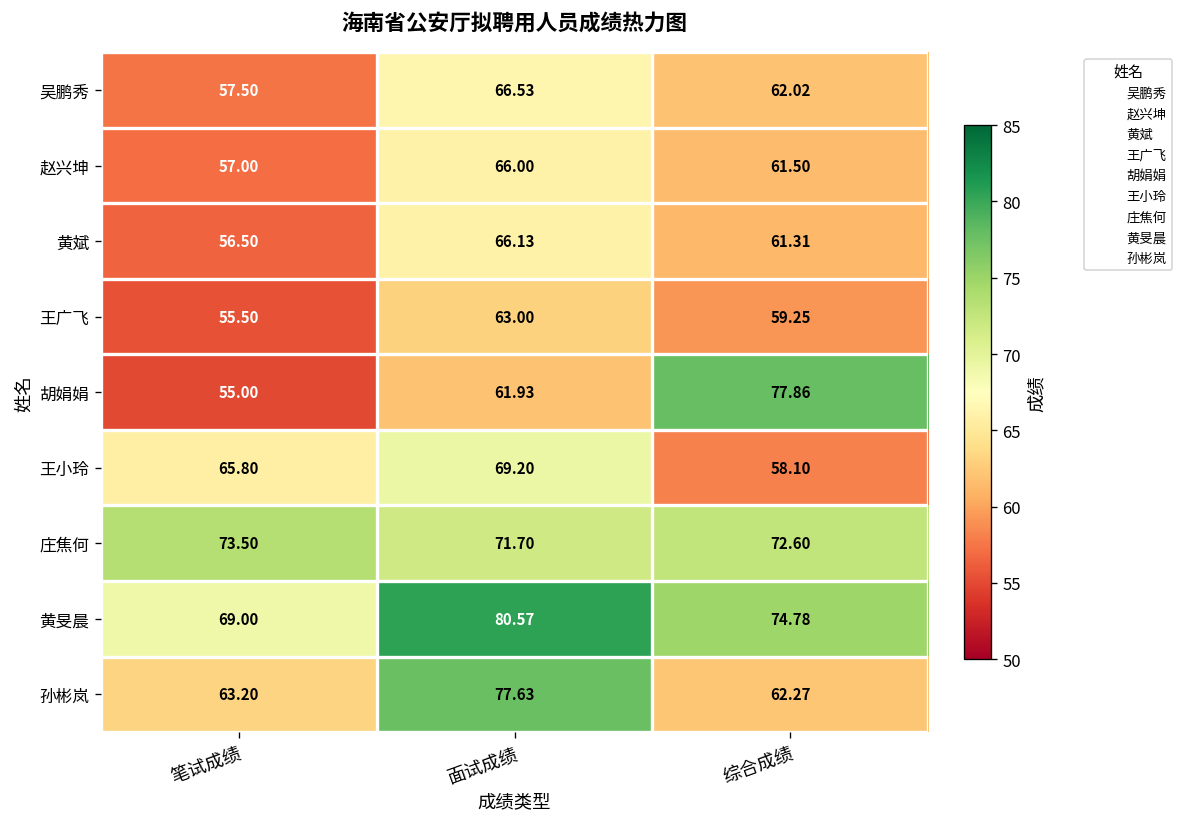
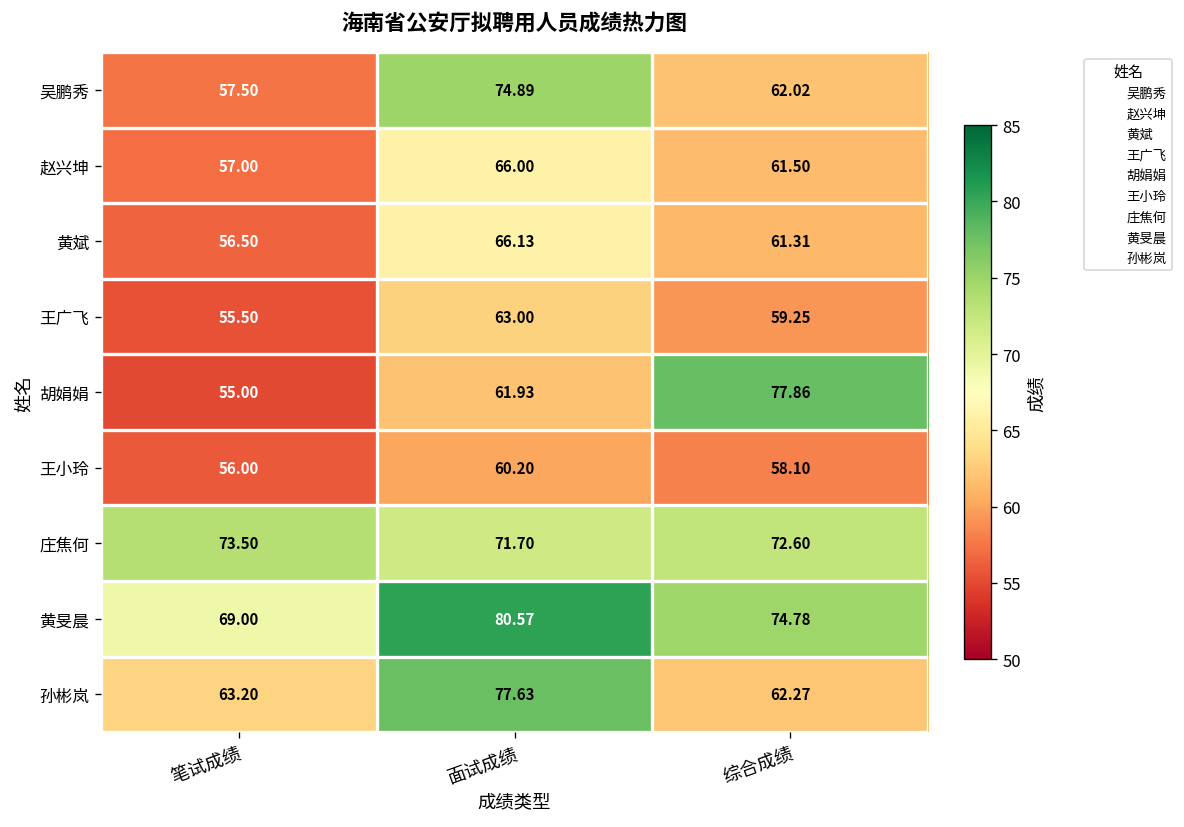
  {
    "吴鹏秀": {
      "笔试成绩": 57.50,
-     "面试成绩": 66.53,
+     "面试成绩": 74.89,
      "综合成绩": 62.02
    },
    "赵兴坤": {
      "笔试成绩": 57.00,
      "面试成绩": 66.00,
      "综合成绩": 61.50
    },
    "黄斌": {
      "笔试成绩": 56.50,
      "面试成绩": 66.13,
      "综合成绩": 61.31
    },
    "王广飞": {
      "笔试成绩": 55.50,
      "面试成绩": 63.00,
      "综合成绩": 59.25
    },
    "胡娟娟": {
      "笔试成绩": 55.00,
      "面试成绩": 61.93,
      "综合成绩": 77.86
    },
    "王小玲": {
-     "笔试成绩": 65.80,
-     "面试成绩": 69.20,
+     "笔试成绩": 56.00,
+     "面试成绩": 60.20,
      "综合成绩": 58.10
    },
    "庄焦何": {
      "笔试成绩": 73.50,
      "面试成绩": 71.70,
      "综合成绩": 72.60
    },
    "黄旻晨": {
      "笔试成绩": 69.00,
      "面试成绩": 80.57,
      "综合成绩": 74.78
    },
    "孙彬岚": {
      "笔试成绩": 63.20,
      "面试成绩": 77.63,
      "综合成绩": 62.27
    }
  }
